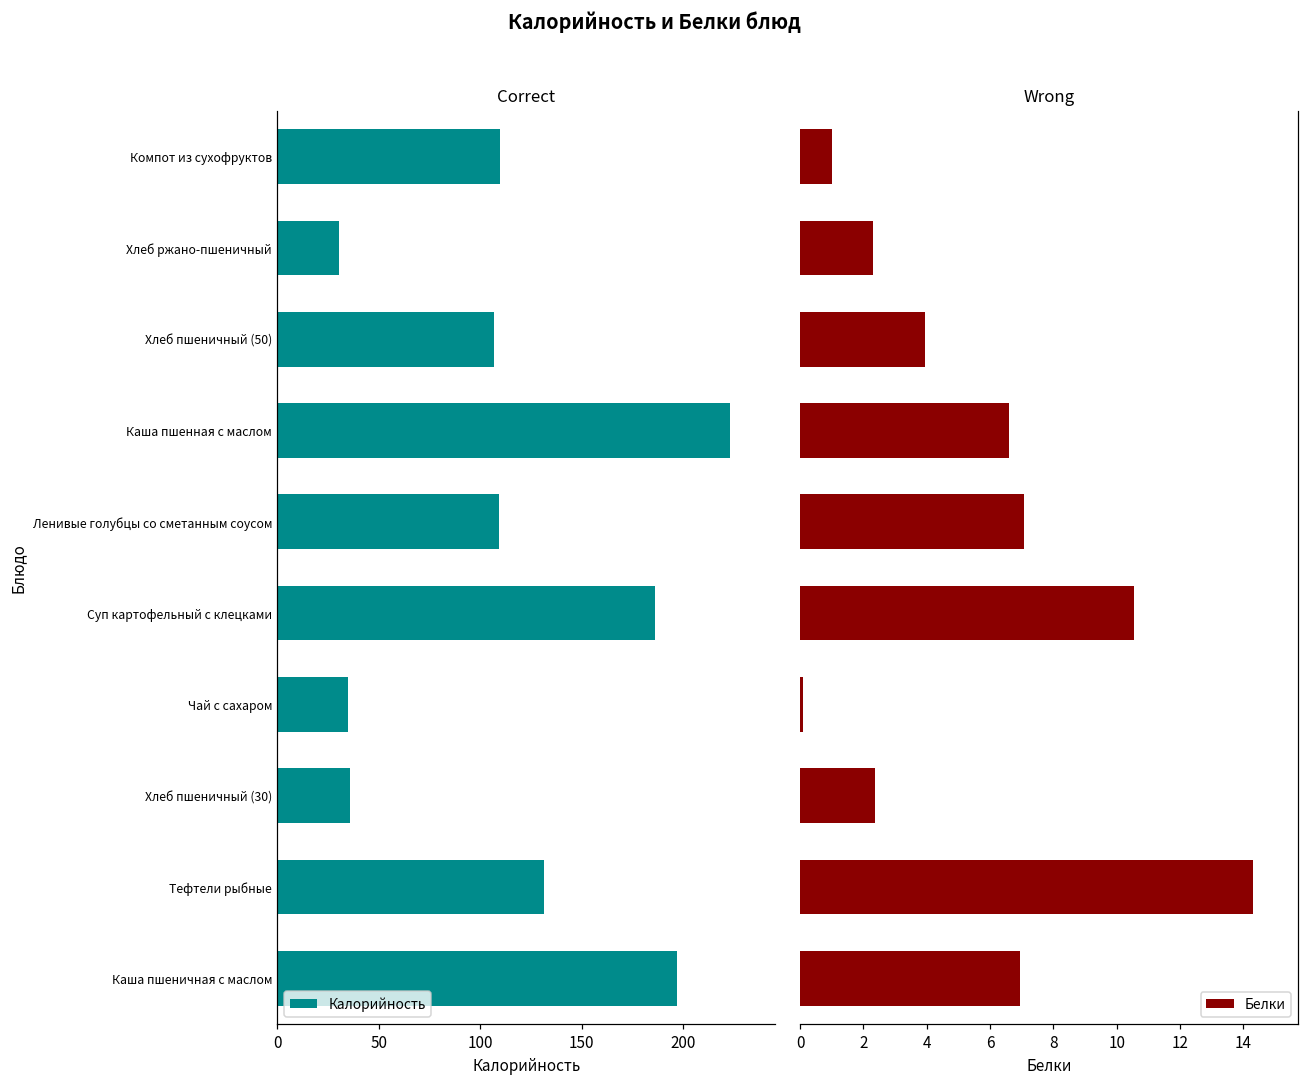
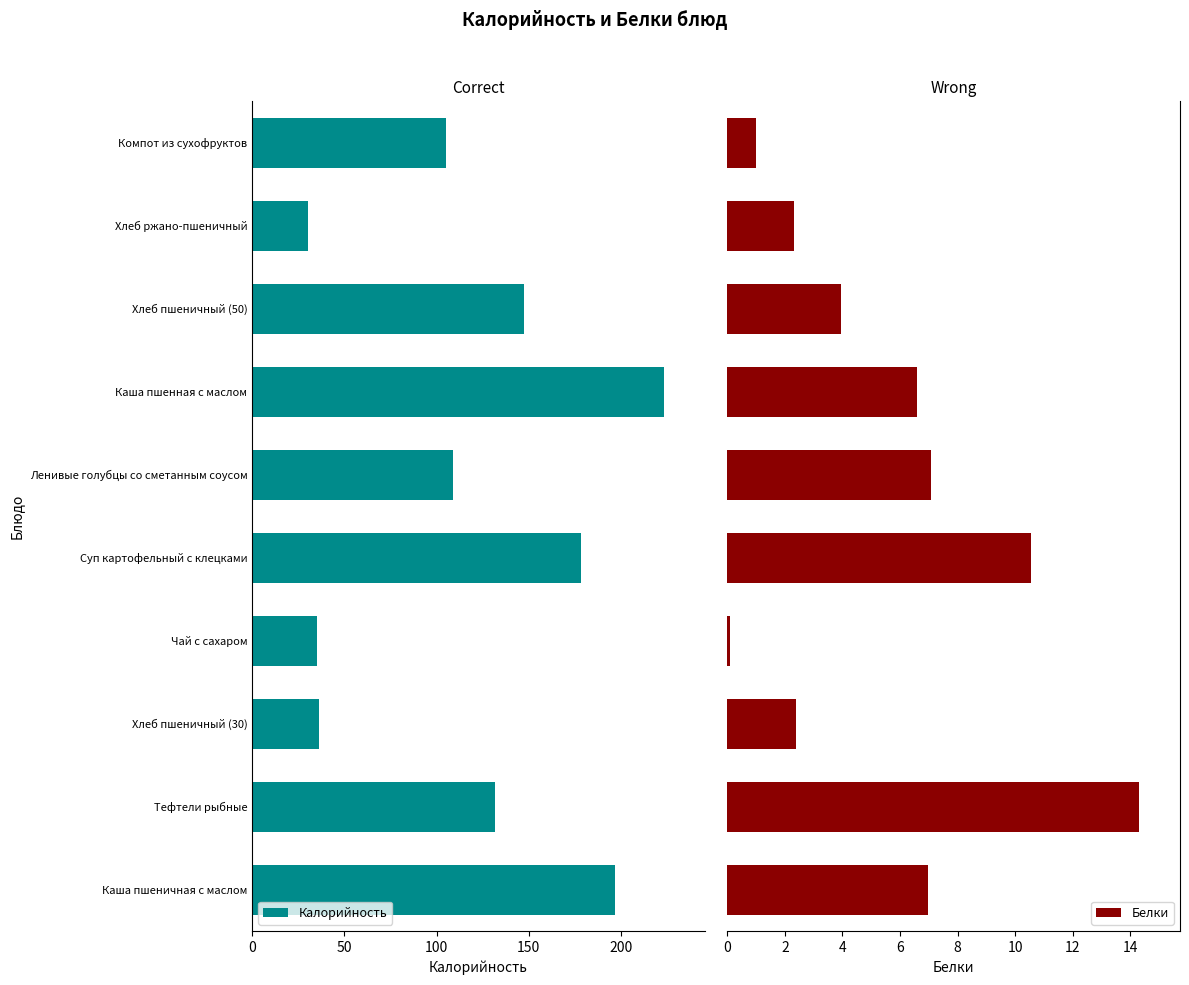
  {
    "Correct": {
-     "Компот из сухофруктов": 110,
+     "Компот из сухофруктов": 105,
      "Хлеб ржано-пшеничный": 30,
-     "Хлеб пшеничный (50)": 107,
+     "Хлеб пшеничный (50)": 147,
      "Каша пшенная с маслом": 223,
      "Ленивые голубцы со сметанным соусом": 109,
-     "Суп картофельный с клецками": 186,
+     "Суп картофельный с клецками": 179,
      "Чай с сахаром": 35,
      "Хлеб пшеничный (30)": 36,
      "Тефтели рыбные": 132,
      "Каша пшеничная с маслом": 197
    }
  }
